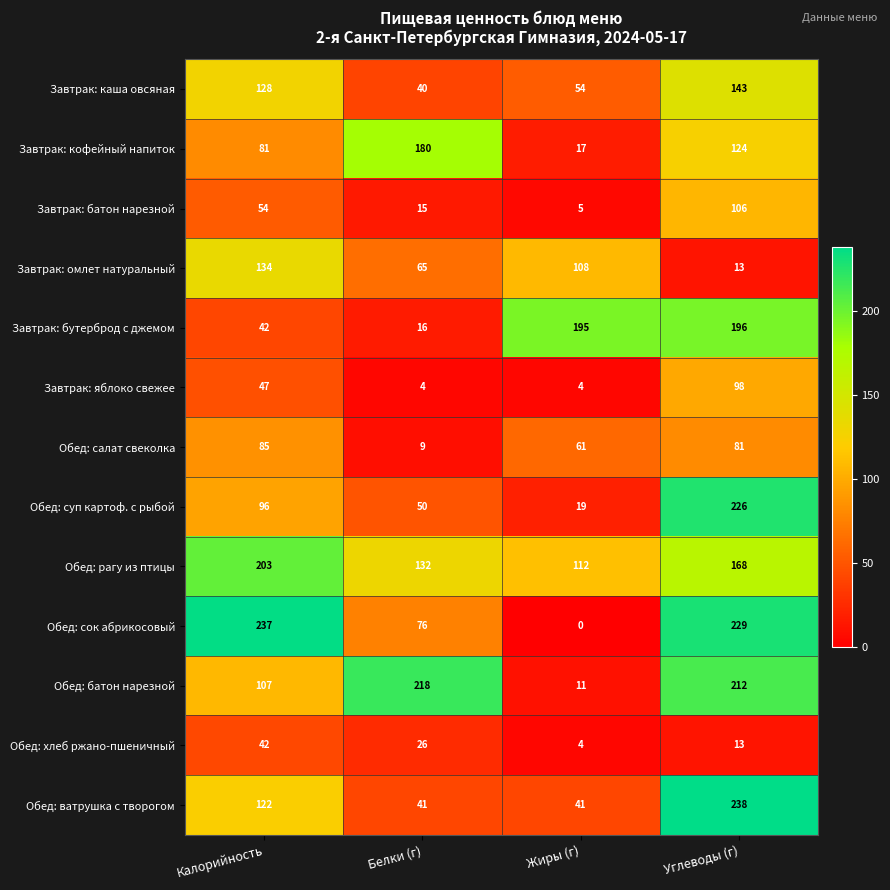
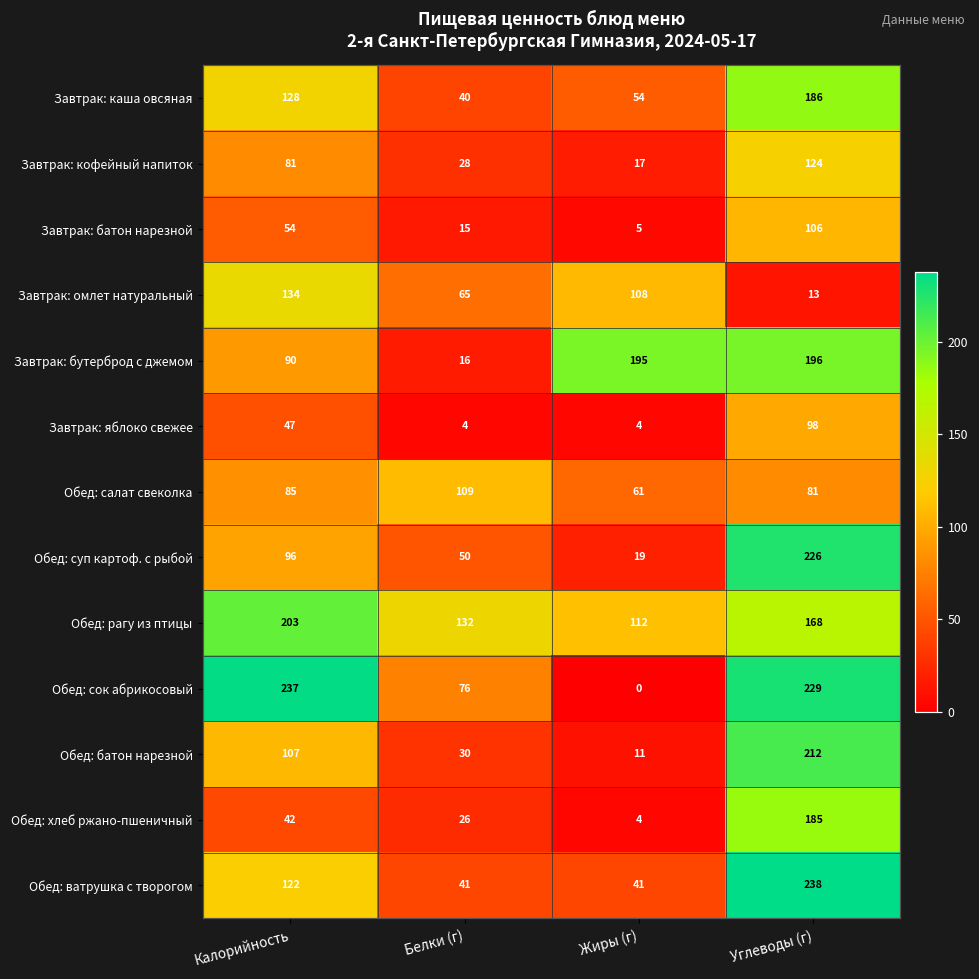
  {
    "Завтрак: каша овсяная": {
      "Калорийность": 128,
      "Белки (г)": 40,
      "Жиры (г)": 54,
-     "Углеводы (г)": 143
+     "Углеводы (г)": 186
    },
    "Завтрак: кофейный напиток": {
      "Калорийность": 81,
-     "Белки (г)": 180,
+     "Белки (г)": 28,
      "Жиры (г)": 17,
      "Углеводы (г)": 124
    },
    "Завтрак: батон нарезной": {
      "Калорийность": 54,
      "Белки (г)": 15,
      "Жиры (г)": 5,
      "Углеводы (г)": 106
    },
    "Завтрак: омлет натуральный": {
      "Калорийность": 134,
      "Белки (г)": 65,
      "Жиры (г)": 108,
      "Углеводы (г)": 13
    },
    "Завтрак: бутерброд с джемом": {
-     "Калорийность": 42,
+     "Калорийность": 90,
      "Белки (г)": 16,
      "Жиры (г)": 195,
      "Углеводы (г)": 196
    },
    "Завтрак: яблоко свежее": {
      "Калорийность": 47,
      "Белки (г)": 4,
      "Жиры (г)": 4,
      "Углеводы (г)": 98
    },
    "Обед: салат свеколка": {
      "Калорийность": 85,
-     "Белки (г)": 9,
+     "Белки (г)": 109,
      "Жиры (г)": 61,
      "Углеводы (г)": 81
    },
    "Обед: суп картоф. с рыбой": {
      "Калорийность": 96,
      "Белки (г)": 50,
      "Жиры (г)": 19,
      "Углеводы (г)": 226
    },
    "Обед: рагу из птицы": {
      "Калорийность": 203,
      "Белки (г)": 132,
      "Жиры (г)": 112,
      "Углеводы (г)": 168
    },
    "Обед: сок абрикосовый": {
      "Калорийность": 237,
      "Белки (г)": 76,
      "Жиры (г)": 0,
      "Углеводы (г)": 229
    },
    "Обед: батон нарезной": {
      "Калорийность": 107,
-     "Белки (г)": 218,
+     "Белки (г)": 30,
      "Жиры (г)": 11,
      "Углеводы (г)": 212
    },
    "Обед: хлеб ржано-пшеничный": {
      "Калорийность": 42,
      "Белки (г)": 26,
      "Жиры (г)": 4,
-     "Углеводы (г)": 13
+     "Углеводы (г)": 185
    },
    "Обед: ватрушка с творогом": {
      "Калорийность": 122,
      "Белки (г)": 41,
      "Жиры (г)": 41,
      "Углеводы (г)": 238
    }
  }
